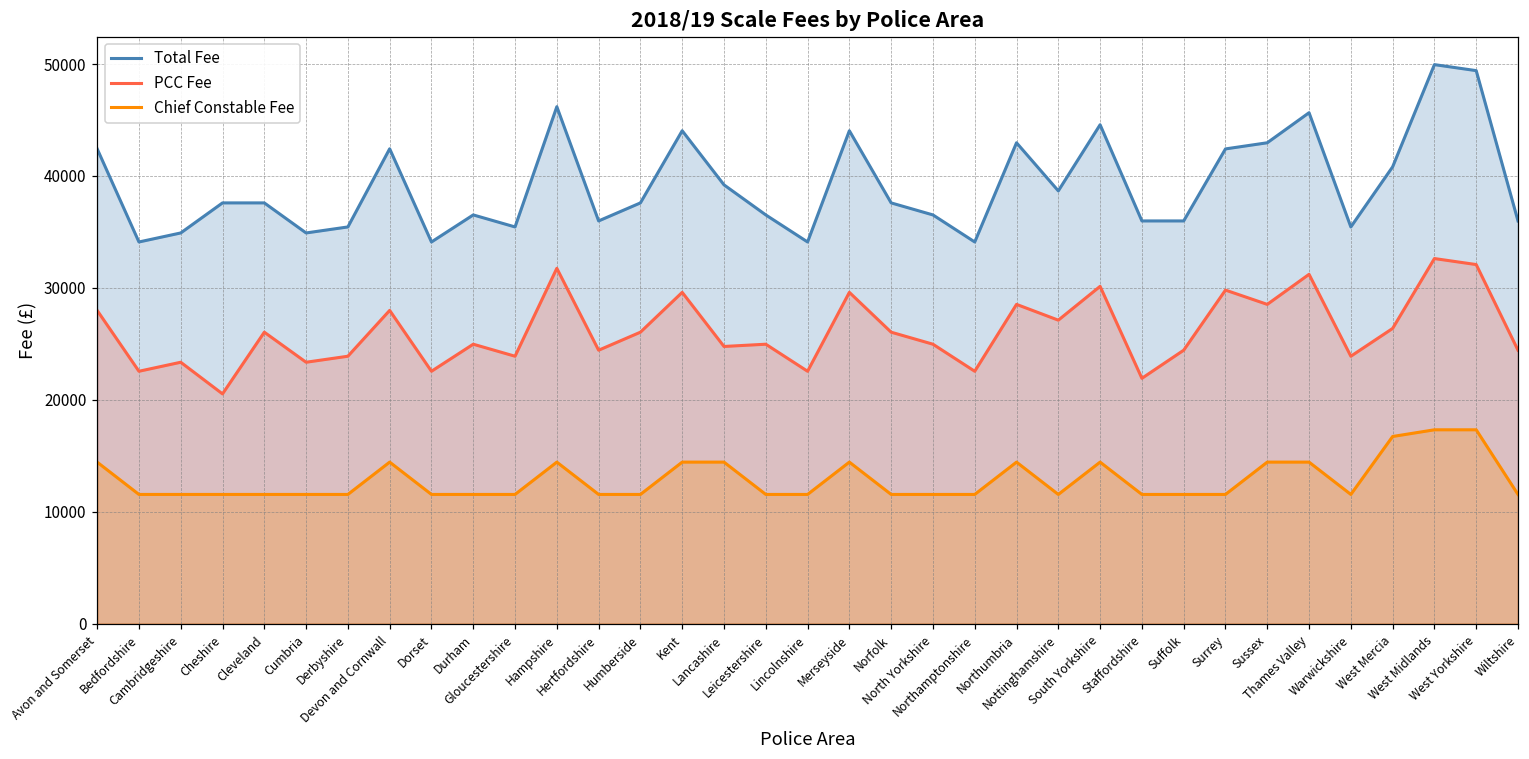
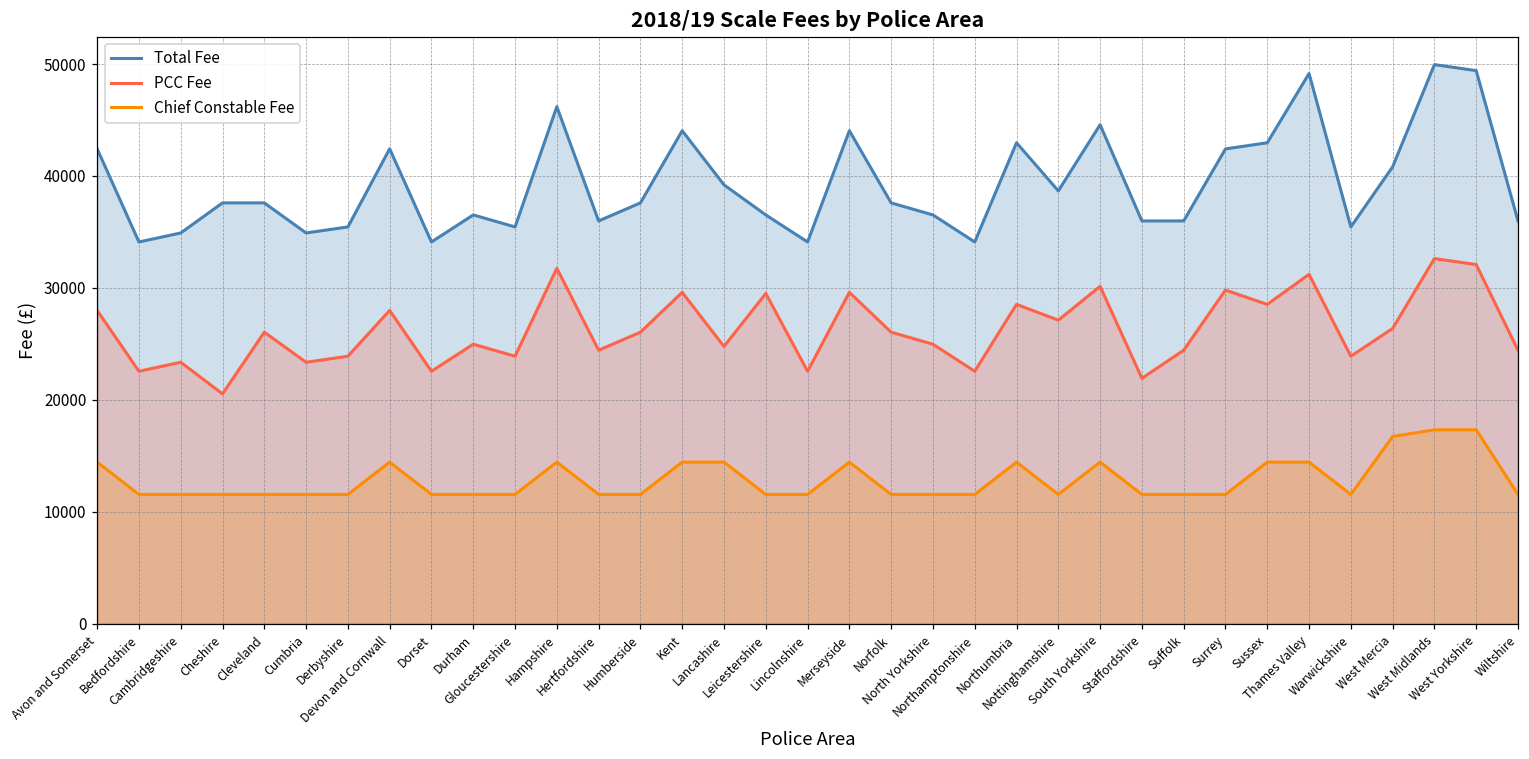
  {
    "Total Fee": {
      "Avon and Somerset": 42400,
      "Bedfordshire": 34100,
      "Cambridgeshire": 34900,
      "Cheshire": 37600,
      "Cleveland": 37600,
      "Cumbria": 34900,
      "Derbyshire": 35400,
      "Devon and Cornwall": 42400,
      "Dorset": 34100,
      "Durham": 36500,
      "Gloucestershire": 35400,
      "Hampshire": 46200,
      "Hertfordshire": 36000,
      "Humberside": 37600,
      "Kent": 44000,
      "Lancashire": 39200,
      "Leicestershire": 36500,
      "Lincolnshire": 34100,
      "Merseyside": 44000,
      "Norfolk": 37600,
      "North Yorkshire": 36500,
      "Northamptonshire": 34100,
      "Northumbria": 43000,
      "Nottinghamshire": 38700,
      "South Yorkshire": 44600,
      "Staffordshire": 36000,
      "Suffolk": 36000,
      "Surrey": 42400,
      "Sussex": 43000,
-     "Thames Valley": 45700,
+     "Thames Valley": 49200,
      "Warwickshire": 35400,
      "West Mercia": 40800,
      "West Midlands": 49900,
      "West Yorkshire": 49400,
      "Wiltshire": 36000
    },
    "PCC Fee": {
      "Avon and Somerset": 28000,
      "Bedfordshire": 22600,
      "Cambridgeshire": 23400,
      "Cheshire": 20500,
      "Cleveland": 26000,
      "Cumbria": 23400,
      "Derbyshire": 23900,
      "Devon and Cornwall": 28000,
      "Dorset": 22600,
      "Durham": 25000,
      "Gloucestershire": 23900,
      "Hampshire": 31800,
      "Hertfordshire": 24400,
      "Humberside": 26000,
      "Kent": 29600,
      "Lancashire": 24800,
-     "Leicestershire": 25000,
+     "Leicestershire": 29500,
      "Lincolnshire": 22600,
      "Merseyside": 29600,
      "Norfolk": 26000,
      "North Yorkshire": 25000,
      "Northamptonshire": 22600,
      "Northumbria": 28500,
      "Nottinghamshire": 27100,
      "South Yorkshire": 30100,
      "Staffordshire": 21900,
      "Suffolk": 24400,
      "Surrey": 29800,
      "Sussex": 28500,
      "Thames Valley": 31200,
      "Warwickshire": 23900,
      "West Mercia": 26400,
      "West Midlands": 32600,
      "West Yorkshire": 32100,
      "Wiltshire": 24400
    },
    "Chief Constable Fee": {
      "Avon and Somerset": 14400,
      "Bedfordshire": 11600,
      "Cambridgeshire": 11600,
      "Cheshire": 11600,
      "Cleveland": 11600,
      "Cumbria": 11600,
      "Derbyshire": 11600,
      "Devon and Cornwall": 14400,
      "Dorset": 11600,
      "Durham": 11600,
      "Gloucestershire": 11600,
      "Hampshire": 14400,
      "Hertfordshire": 11600,
      "Humberside": 11600,
      "Kent": 14400,
      "Lancashire": 14400,
      "Leicestershire": 11600,
      "Lincolnshire": 11600,
      "Merseyside": 14400,
      "Norfolk": 11600,
      "North Yorkshire": 11600,
      "Northamptonshire": 11600,
      "Northumbria": 14400,
      "Nottinghamshire": 11600,
      "South Yorkshire": 14400,
      "Staffordshire": 11600,
      "Suffolk": 11600,
      "Surrey": 11600,
      "Sussex": 14400,
      "Thames Valley": 14400,
      "Warwickshire": 11600,
      "West Mercia": 16700,
      "West Midlands": 17300,
      "West Yorkshire": 17300,
      "Wiltshire": 11600
    }
  }
